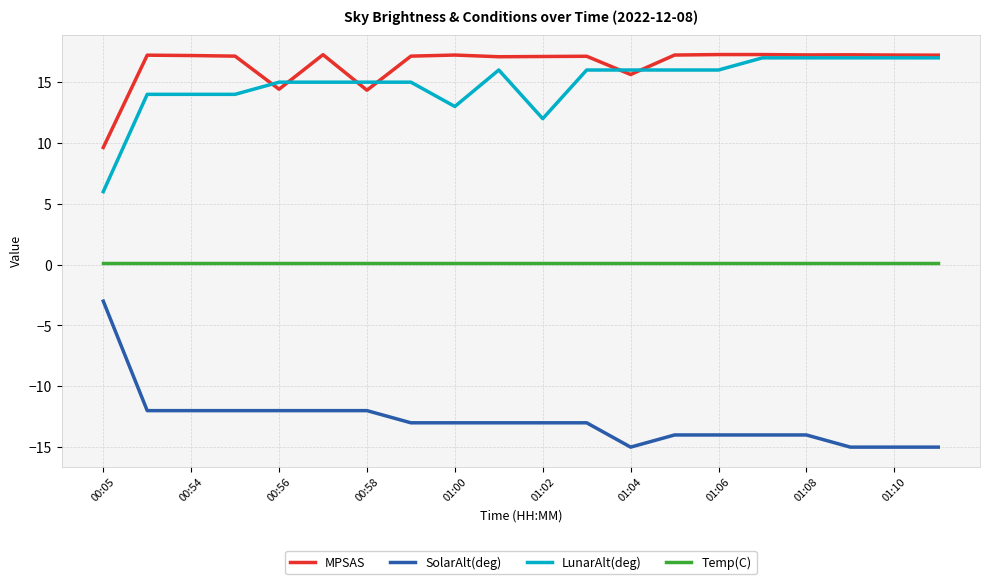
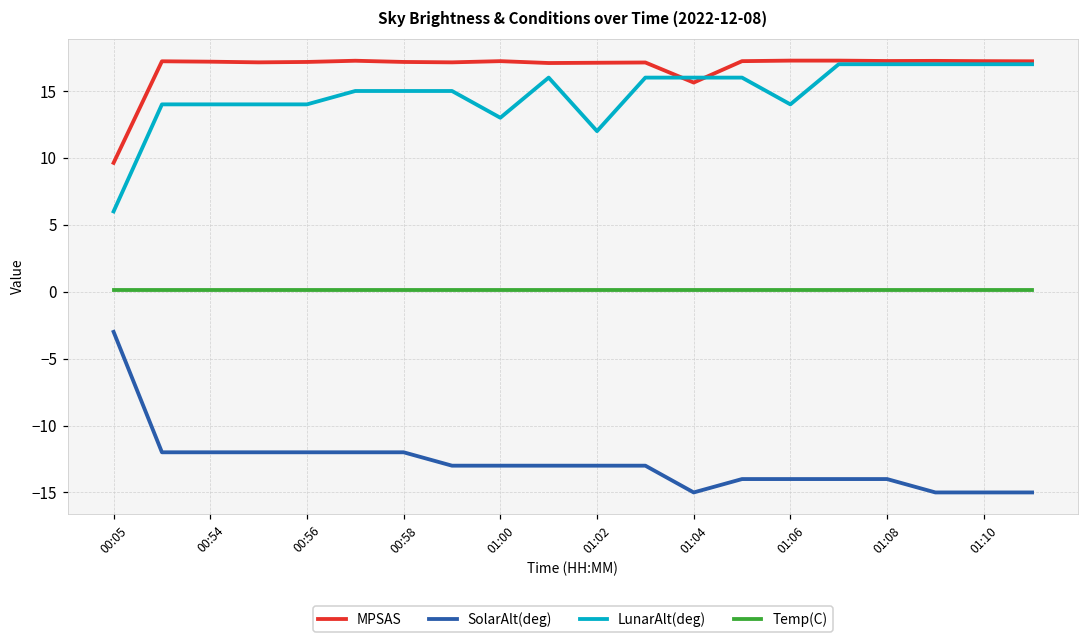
  {
    "MPSAS": {
      "00:05": 9.6,
      "00:54": 17.2,
-     "00:56": 14.4,
-     "00:58": 14.3,
+     "00:56": 17.2,
+     "00:58": 17.2,
      "01:00": 17.2,
      "01:02": 17.1,
      "01:04": 15.6,
      "01:06": 17.3,
      "01:08": 17.2,
      "01:10": 17.2
    },
    "SolarAlt(deg)": {
      "00:05": -3.0,
      "00:54": -12.0,
      "00:56": -12.0,
      "00:58": -12.0,
      "01:00": -13.0,
      "01:02": -13.0,
      "01:04": -15.0,
      "01:06": -14.0,
      "01:08": -14.0,
      "01:10": -15.0
    },
    "LunarAlt(deg)": {
      "00:05": 6,
      "00:54": 14,
-     "00:56": 15,
+     "00:56": 14,
      "00:58": 15,
      "01:00": 13,
      "01:02": 12,
      "01:04": 16,
-     "01:06": 16,
+     "01:06": 14,
      "01:08": 17,
      "01:10": 17
    },
    "Temp(C)": {
      "00:05": 0.1,
      "00:54": 0.1,
      "00:56": 0.1,
      "00:58": 0.1,
      "01:00": 0.1,
      "01:02": 0.1,
      "01:04": 0.1,
      "01:06": 0.1,
      "01:08": 0.1,
      "01:10": 0.1
    }
  }
